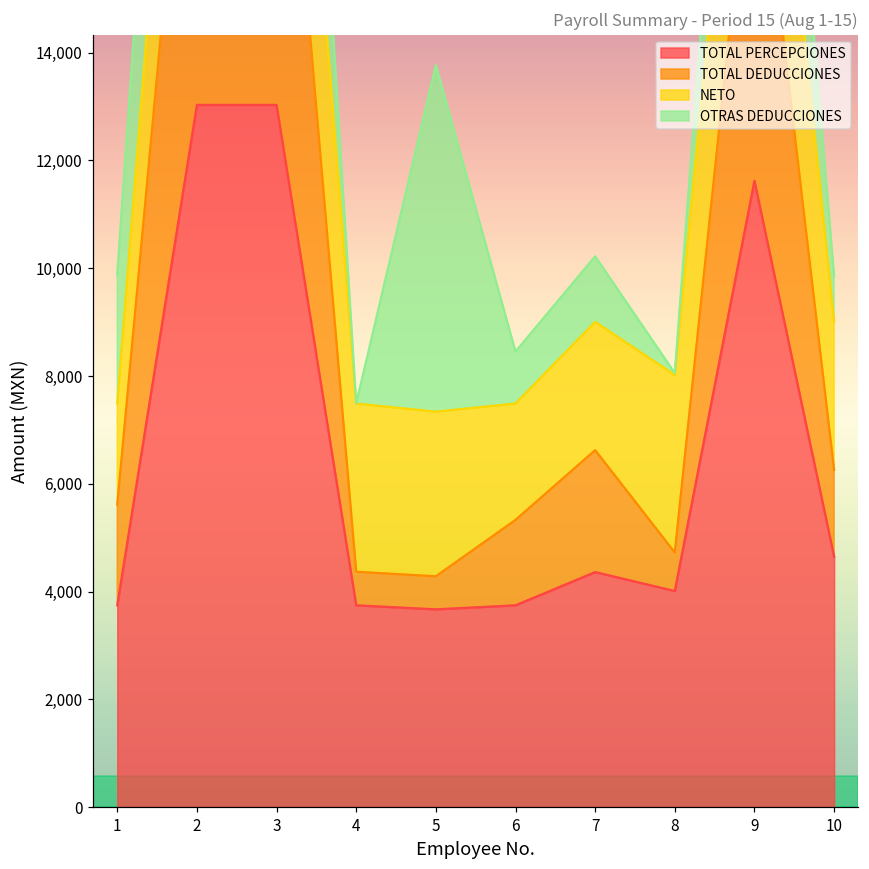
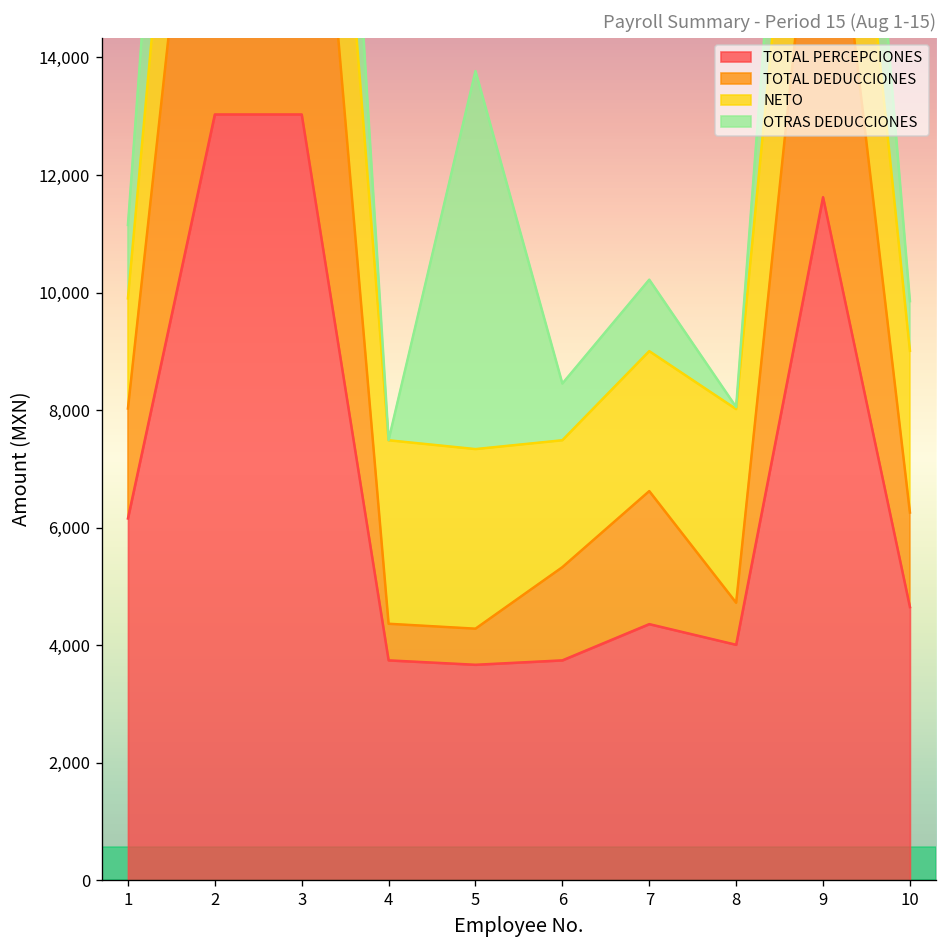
  {
    "TOTAL PERCEPCIONES": {
-     "1": "3,700",
+     "1": "6,200",
      "2": "13,000",
      "3": "13,000",
      "4": "3,700",
      "5": "3,700",
      "6": "3,700",
      "7": "4,400",
      "8": "4,000",
      "9": "11,600",
      "10": "4,700"
    },
    "TOTAL DEDUCCIONES": {
      "1": "1,900",
      "4": "600",
      "5": "600",
      "6": "1,600",
      "7": "2,300",
      "8": "700",
      "10": "1,600"
    },
    "NETO": {
      "1": "1,900",
      "5": "3,100",
      "6": "2,200",
      "7": "2,400",
      "10": "2,800"
    },
    "OTRAS DEDUCCIONES": {
-     "1": "2,400",
+     "1": "1,200",
      "5": "6,400",
      "6": "1,000",
      "7": "1,200",
      "10": "800"
    }
  }
